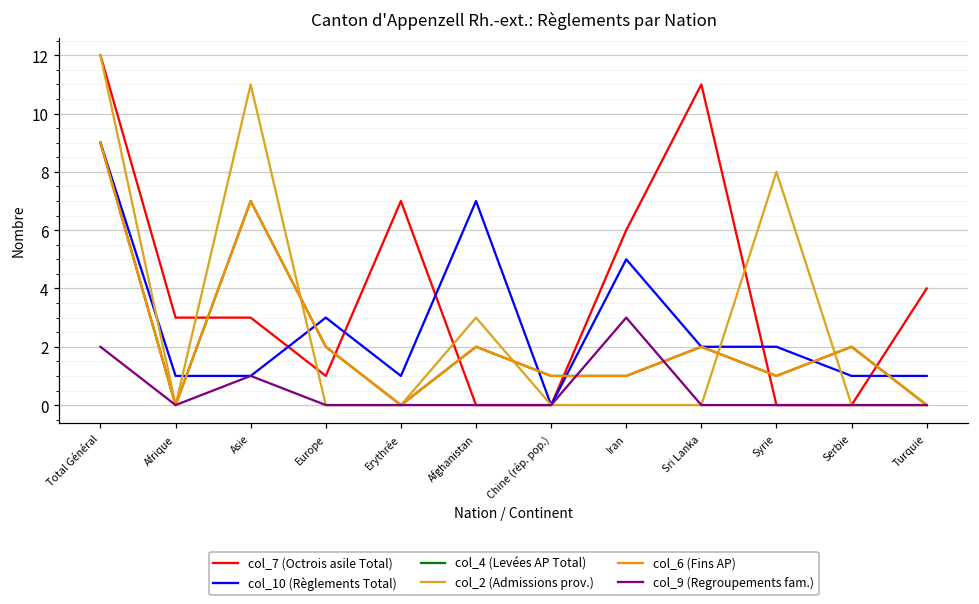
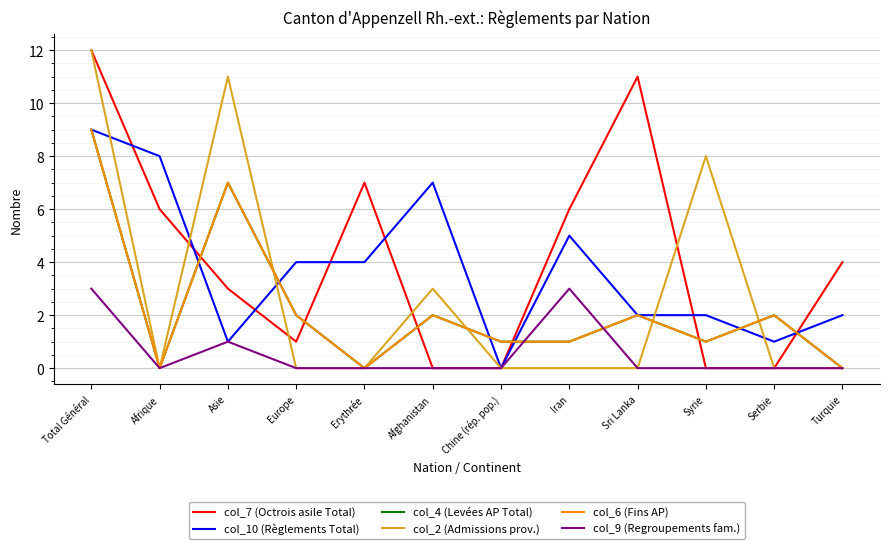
  {
    "col_7 (Octrois asile Total)": {
-     "Afrique": 3,
+     "Afrique": 6,
      "Asie": 3,
      "Europe": 1,
      "Erythrée": 7,
      "Iran": 6,
      "Sri Lanka": 11,
      "Turquie": 4
    },
    "col_10 (Règlements Total)": {
-     "Afrique": 1,
-     "Europe": 3,
-     "Erythrée": 1,
+     "Afrique": 8,
+     "Europe": 4,
+     "Erythrée": 4,
      "Afghanistan": 7,
      "Iran": 5,
      "Syrie": 2,
      "Serbie": 1,
-     "Turquie": 1
+     "Turquie": 2
    },
    "col_9 (Regroupements fam.)": {
-     "Total Général": 2,
+     "Total Général": 3,
      "Iran": 3
    }
  }
